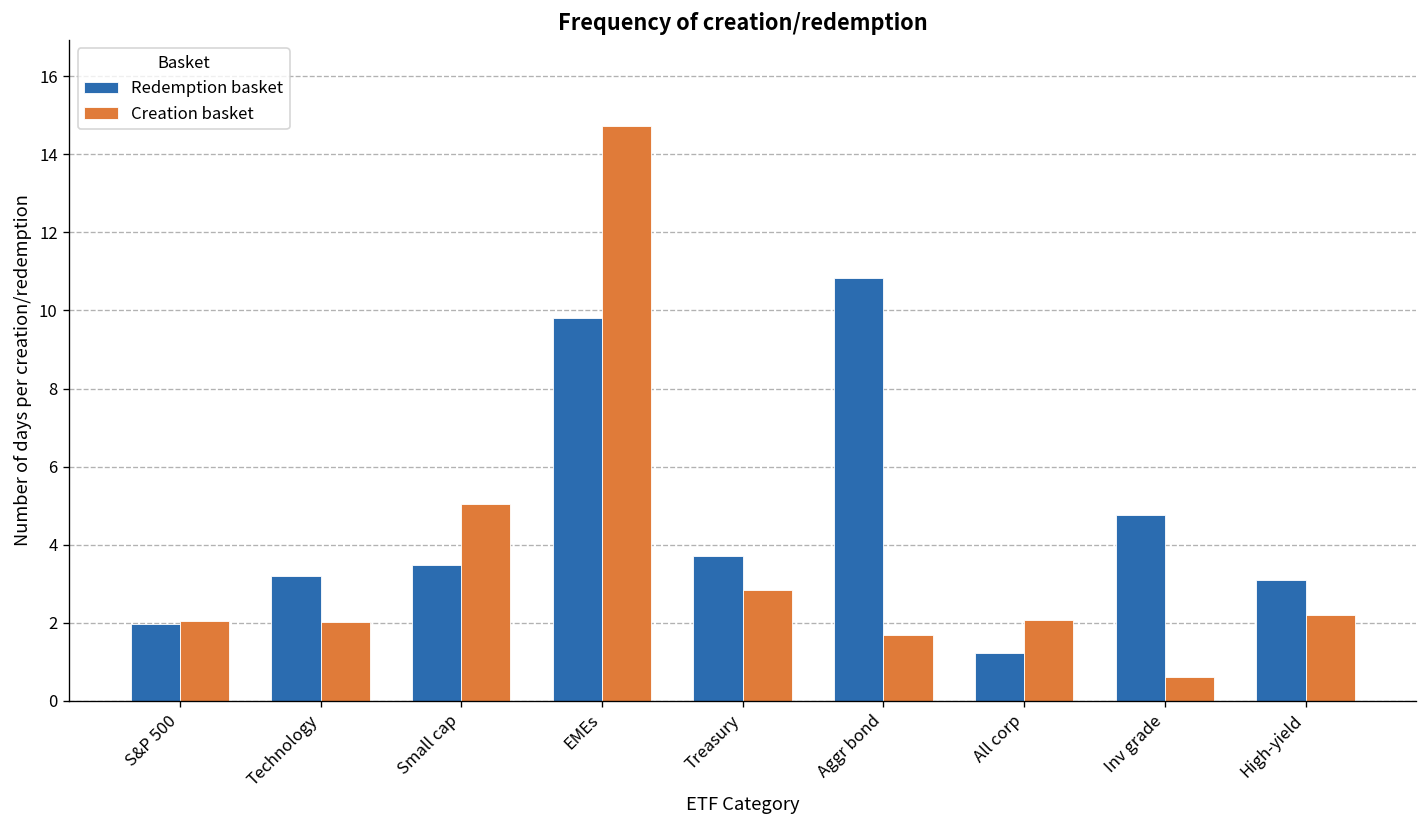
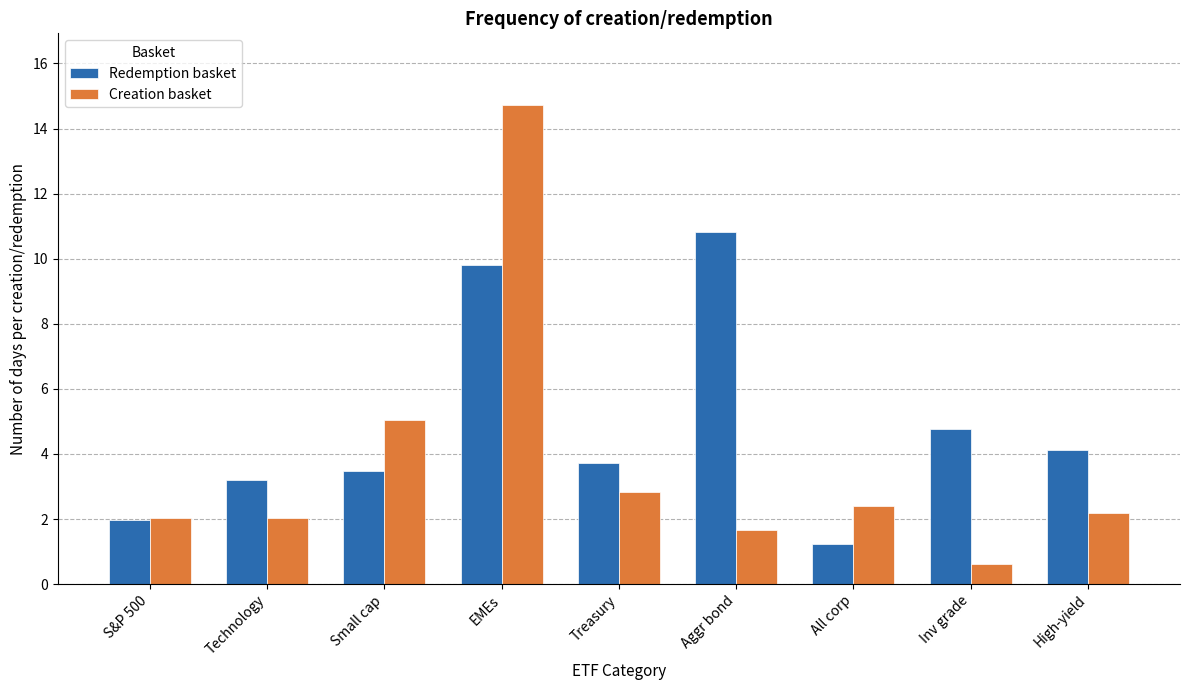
  {
    "Redemption basket": {
      "S&P 500": 2.0,
      "Technology": 3.2,
      "Small cap": 3.5,
      "EMEs": 9.8,
      "Treasury": 3.7,
      "Aggr bond": 10.8,
      "All corp": 1.2,
      "Inv grade": 4.8,
-     "High-yield": 3.1
+     "High-yield": 4.1
    },
    "Creation basket": {
      "S&P 500": 2.0,
      "Technology": 2.0,
      "Small cap": 5.0,
      "EMEs": 14.7,
      "Treasury": 2.8,
      "Aggr bond": 1.7,
-     "All corp": 2.1,
+     "All corp": 2.4,
      "Inv grade": 0.6,
      "High-yield": 2.2
    }
  }
